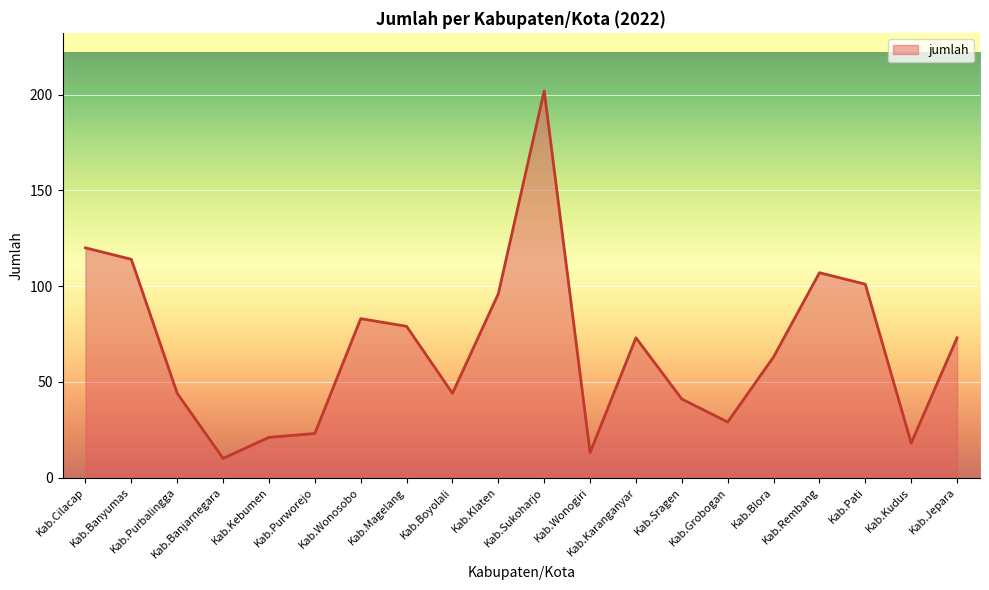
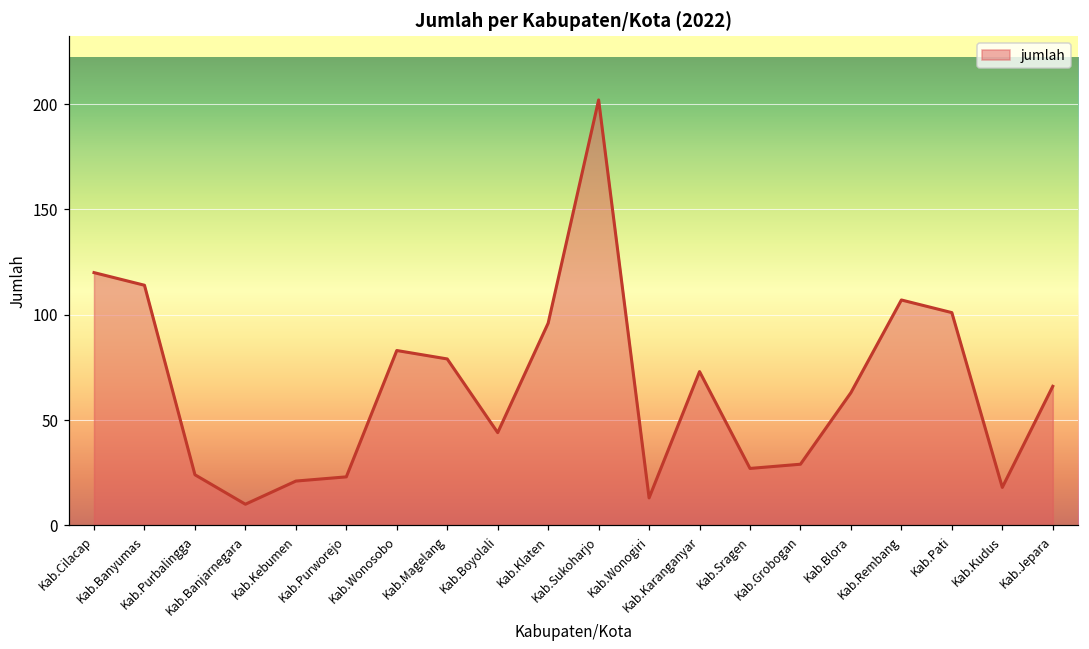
  {
    "Kab.Cilacap": 120,
    "Kab.Banyumas": 114,
-   "Kab.Purbalingga": 44,
+   "Kab.Purbalingga": 24,
    "Kab.Banjarnegara": 10,
    "Kab.Kebumen": 21,
    "Kab.Purworejo": 23,
    "Kab.Wonosobo": 83,
    "Kab.Magelang": 79,
    "Kab.Boyolali": 44,
    "Kab.Klaten": 96,
    "Kab.Sukoharjo": 202,
    "Kab.Wonogiri": 13,
    "Kab.Karanganyar": 73,
-   "Kab.Sragen": 41,
+   "Kab.Sragen": 27,
    "Kab.Grobogan": 29,
    "Kab.Blora": 63,
    "Kab.Rembang": 107,
    "Kab.Pati": 101,
    "Kab.Kudus": 18,
-   "Kab.Jepara": 73
+   "Kab.Jepara": 66
  }
